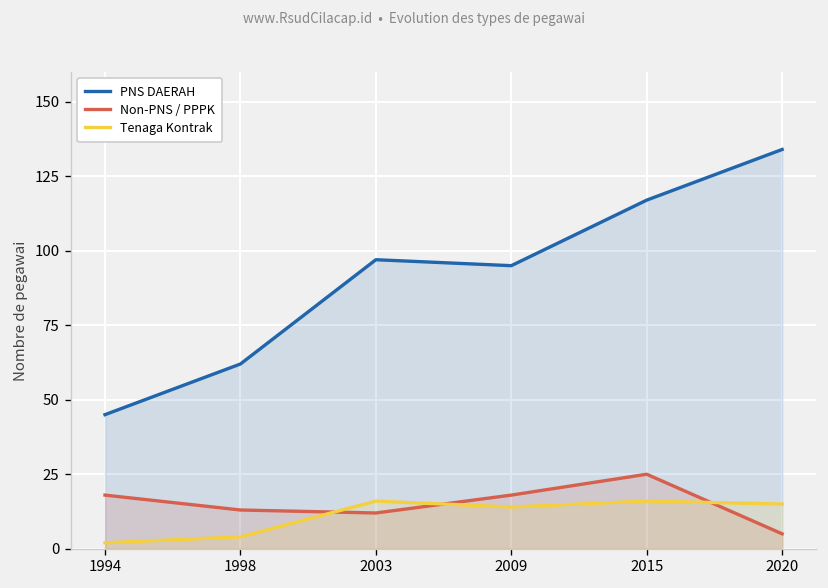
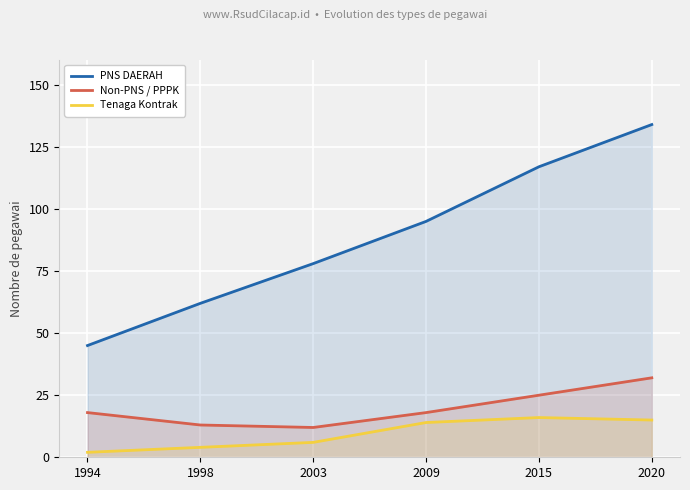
  {
    "PNS DAERAH": {
      "1994": 45,
      "1998": 62,
-     "2003": 97,
+     "2003": 78,
      "2009": 95,
      "2015": 117,
      "2020": 134
    },
    "Non-PNS / PPPK": {
      "1994": 18,
      "1998": 13,
      "2003": 12,
      "2009": 18,
      "2015": 25,
-     "2020": 5
+     "2020": 32
    },
    "Tenaga Kontrak": {
      "1994": 2,
      "1998": 4,
-     "2003": 16,
+     "2003": 6,
      "2009": 14,
      "2015": 16,
      "2020": 15
    }
  }
